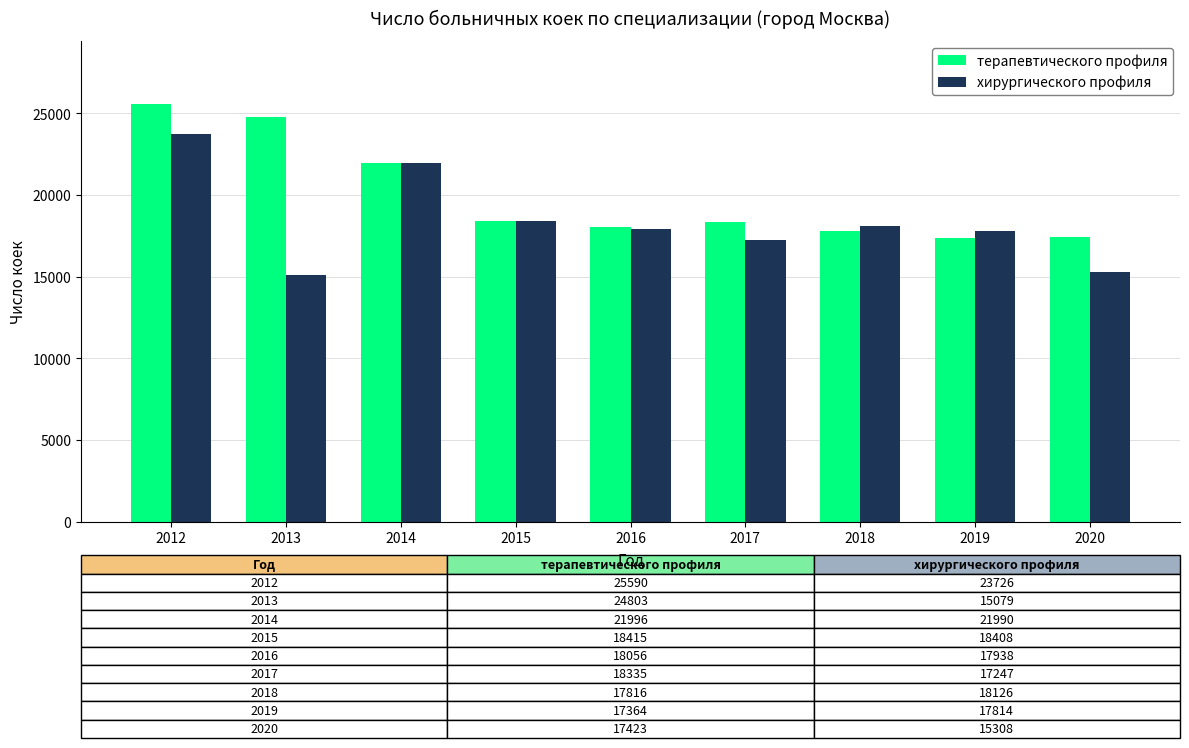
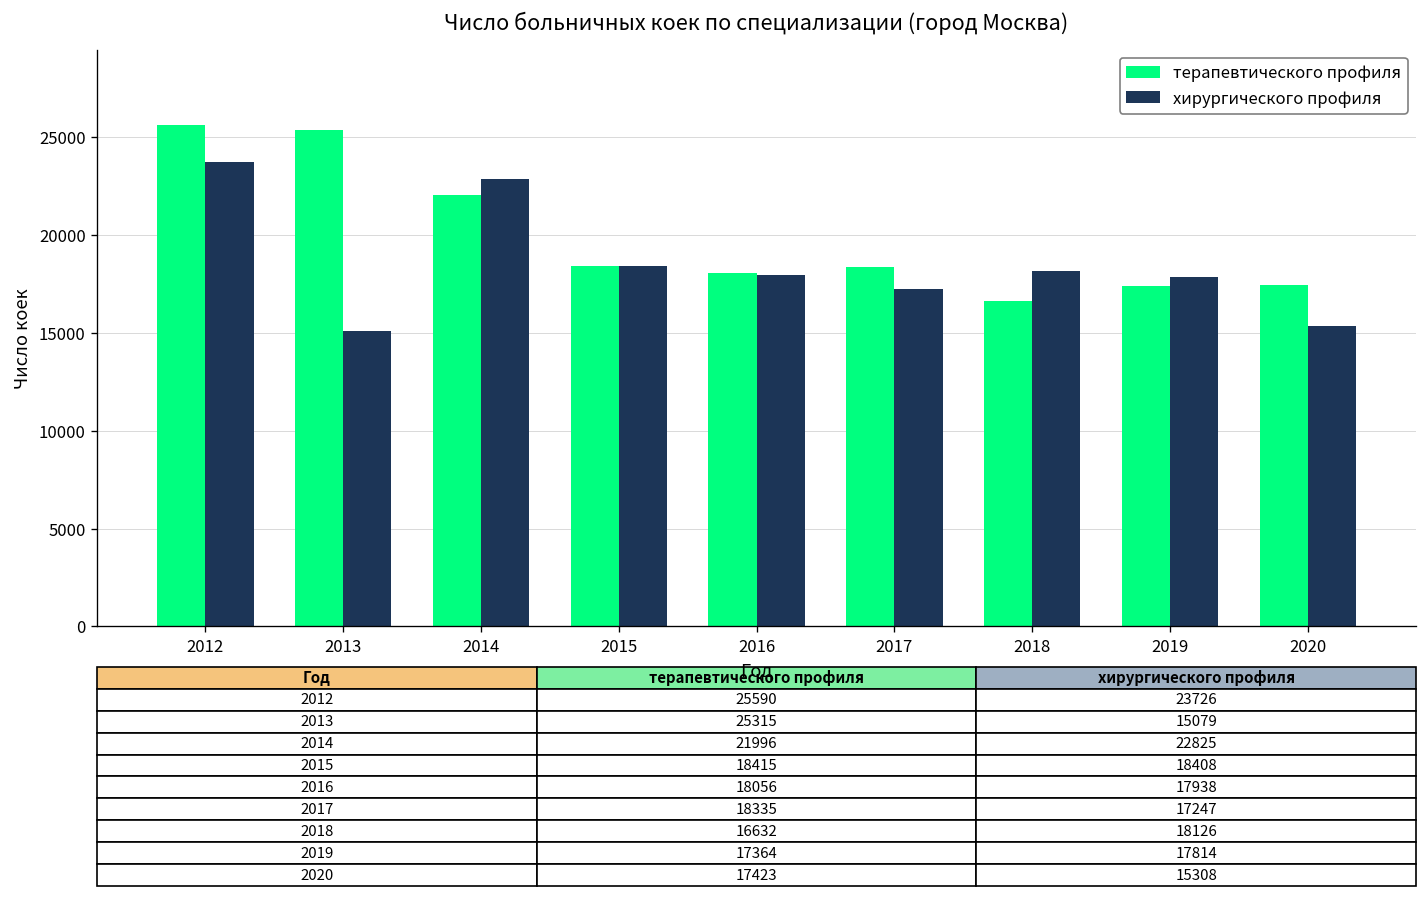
  {
    "терапевтического профиля": {
-     "2013": 24803,
-     "2018": 17816
+     "2013": 25315,
+     "2018": 16632
    },
    "хирургического профиля": {
-     "2014": 21990
+     "2014": 22825
    }
  }
